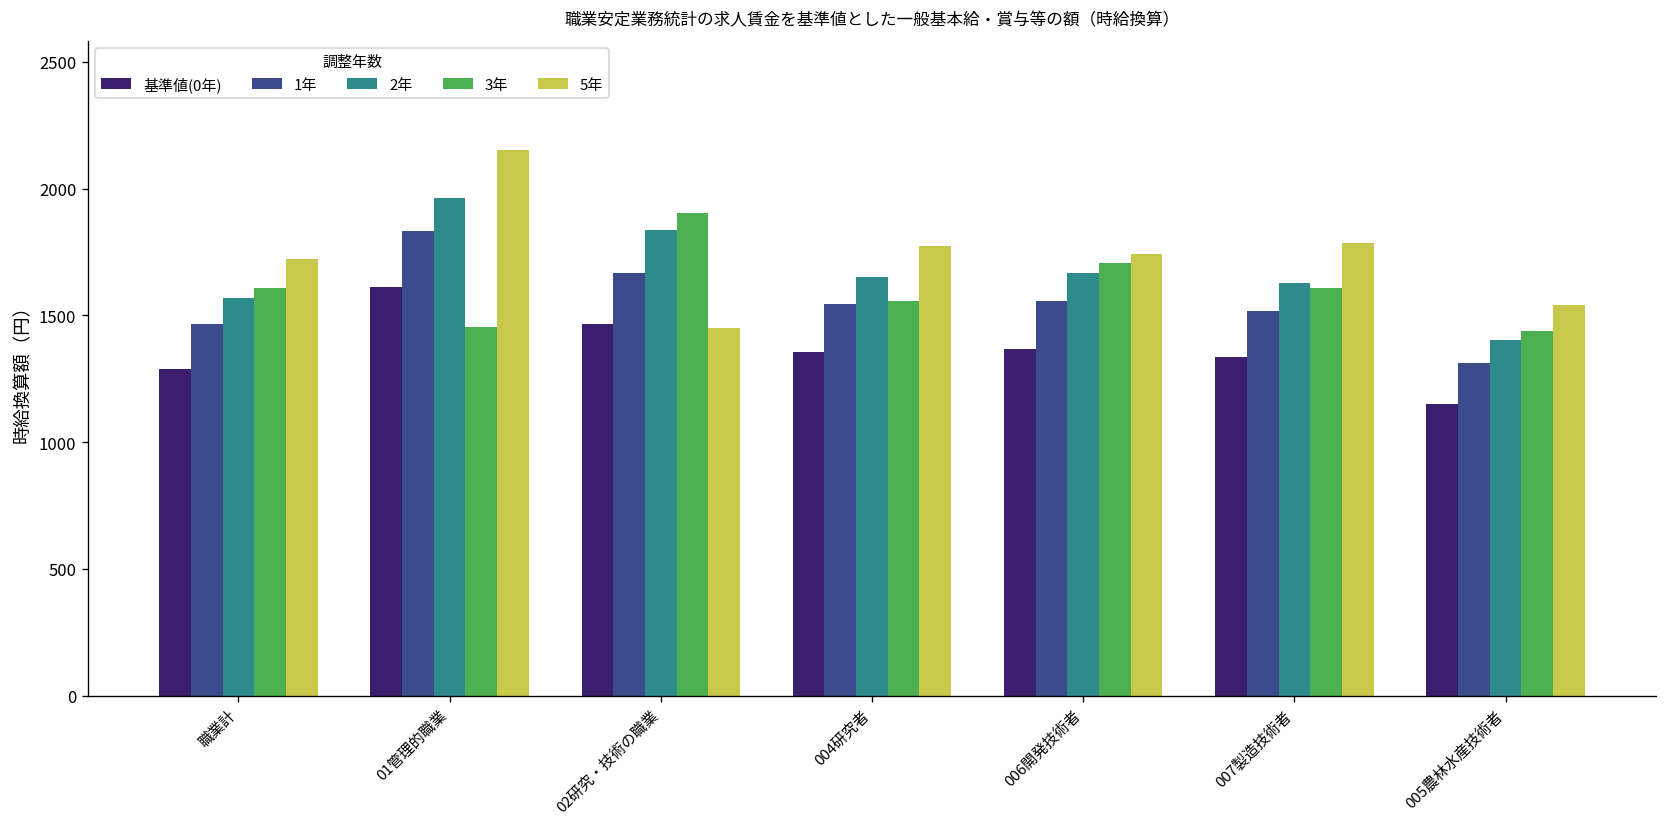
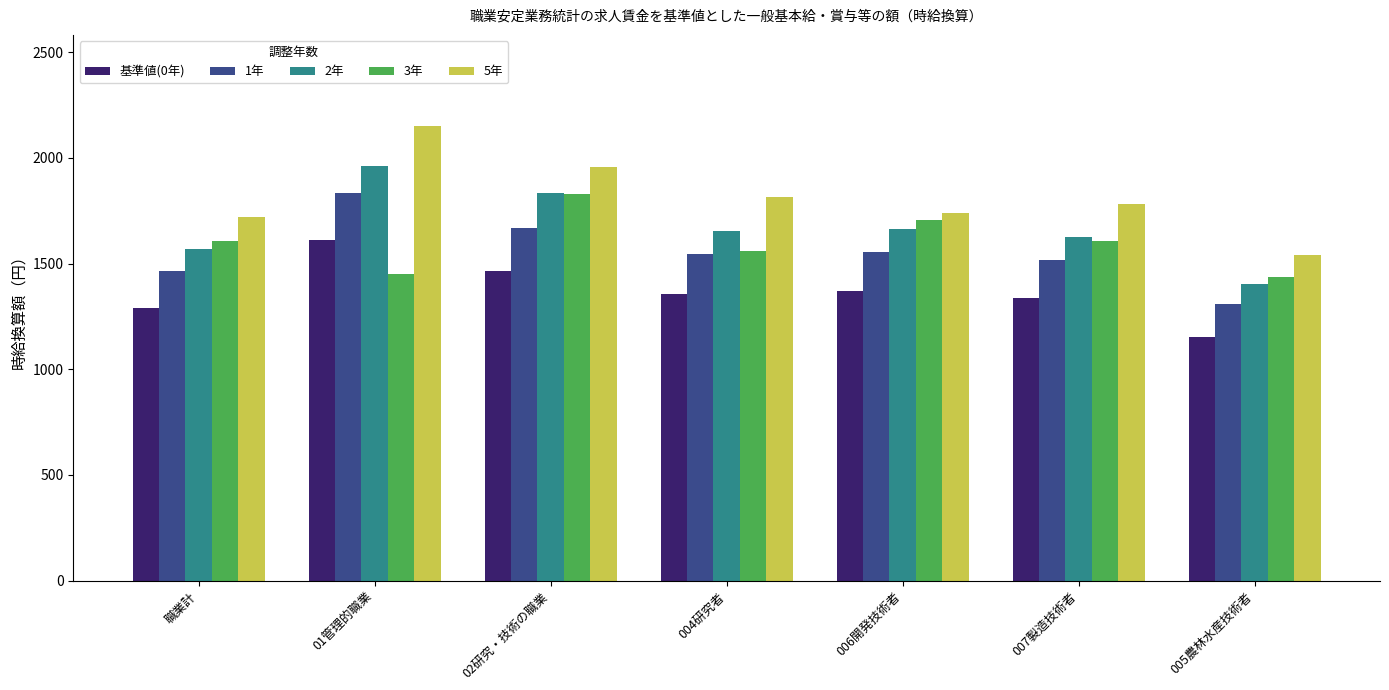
  {
    "2年": {
      "職業計": 1570,
      "01管理的職業": 1960,
      "02研究・技術の職業": 1840,
      "004研究者": 1650,
      "006開発技術者": 1670,
      "007製造技術者": 1630,
      "005農林水産技術者": 1400
    },
    "3年": {
      "職業計": 1610,
      "01管理的職業": 1450,
-     "02研究・技術の職業": 1910,
+     "02研究・技術の職業": 1830,
      "004研究者": 1560,
      "006開発技術者": 1710,
      "007製造技術者": 1610,
      "005農林水産技術者": 1440
    },
    "5年": {
      "職業計": 1720,
      "01管理的職業": 2150,
-     "02研究・技術の職業": 1450,
-     "004研究者": 1770,
+     "02研究・技術の職業": 1960,
+     "004研究者": 1810,
      "006開発技術者": 1740,
      "007製造技術者": 1780,
      "005農林水産技術者": 1540
    }
  }
